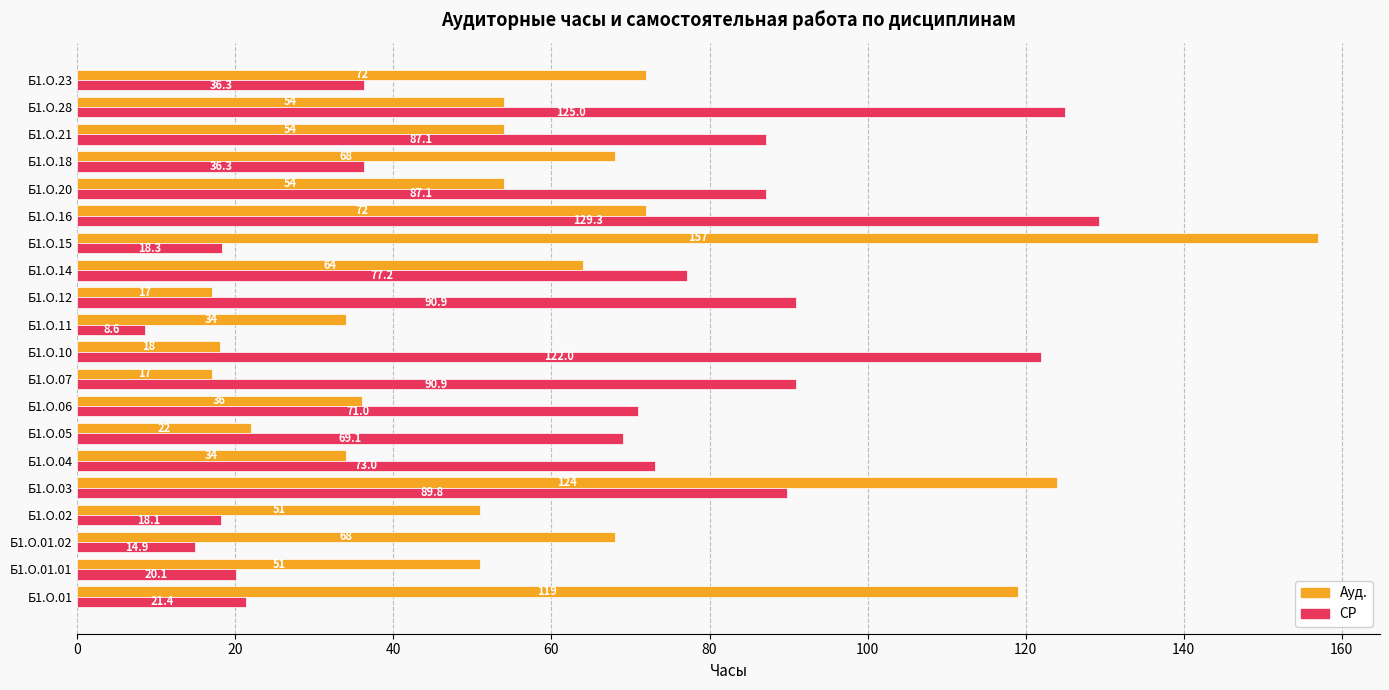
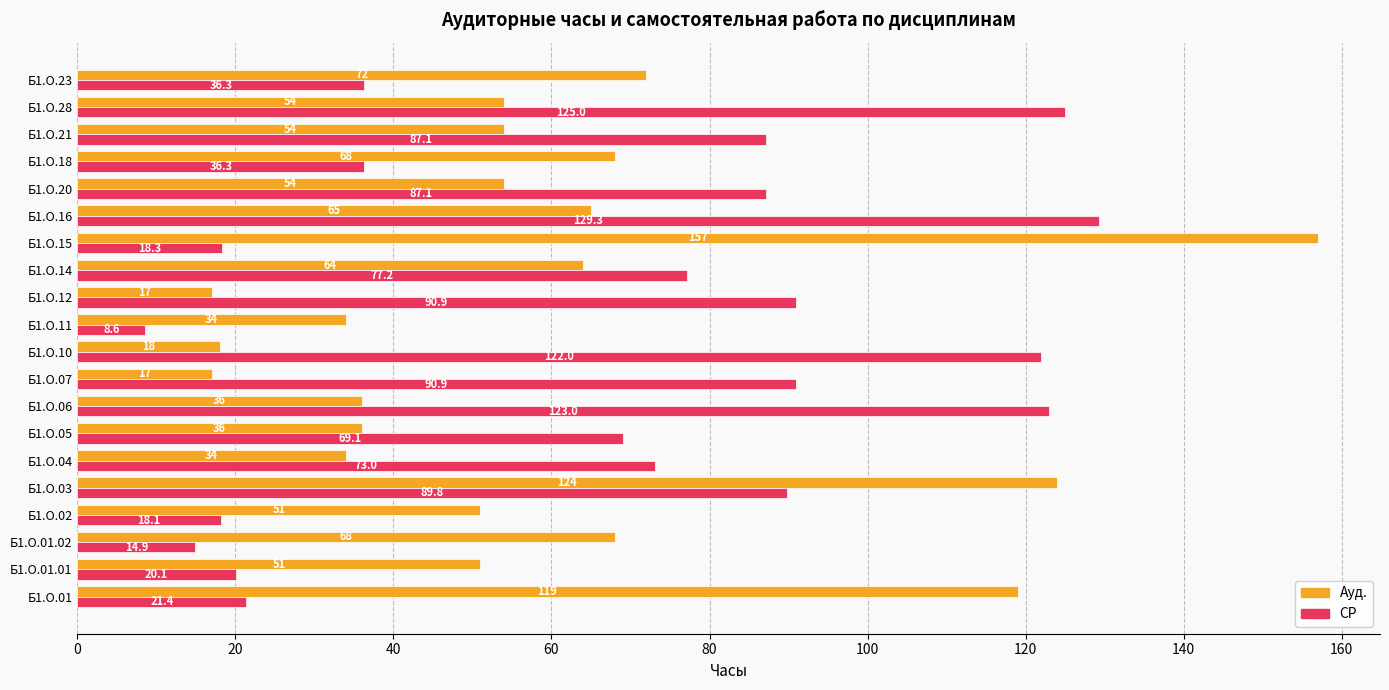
  {
    "Ауд.": {
      "Б1.О.23": 72,
      "Б1.О.28": 54,
      "Б1.О.21": 54,
      "Б1.О.18": 68,
      "Б1.О.20": 54,
-     "Б1.О.16": 72,
+     "Б1.О.16": 65,
      "Б1.О.15": 157,
      "Б1.О.14": 64,
      "Б1.О.12": 17,
      "Б1.О.11": 34,
      "Б1.О.10": 18,
      "Б1.О.07": 17,
      "Б1.О.06": 36,
-     "Б1.О.05": 22,
+     "Б1.О.05": 36,
      "Б1.О.04": 34,
      "Б1.О.03": 124,
      "Б1.О.02": 51,
      "Б1.О.01.02": 68,
      "Б1.О.01.01": 51,
      "Б1.О.01": 119
    },
    "СР": {
      "Б1.О.23": 36.3,
      "Б1.О.28": 125.0,
      "Б1.О.21": 87.1,
      "Б1.О.18": 36.3,
      "Б1.О.20": 87.1,
      "Б1.О.16": 129.3,
      "Б1.О.15": 18.3,
      "Б1.О.14": 77.2,
      "Б1.О.12": 90.9,
      "Б1.О.11": 8.6,
      "Б1.О.10": 122.0,
      "Б1.О.07": 90.9,
-     "Б1.О.06": 71.0,
+     "Б1.О.06": 123.0,
      "Б1.О.05": 69.1,
      "Б1.О.04": 73.0,
      "Б1.О.03": 89.8,
      "Б1.О.02": 18.1,
      "Б1.О.01.02": 14.9,
      "Б1.О.01.01": 20.1,
      "Б1.О.01": 21.4
    }
  }
